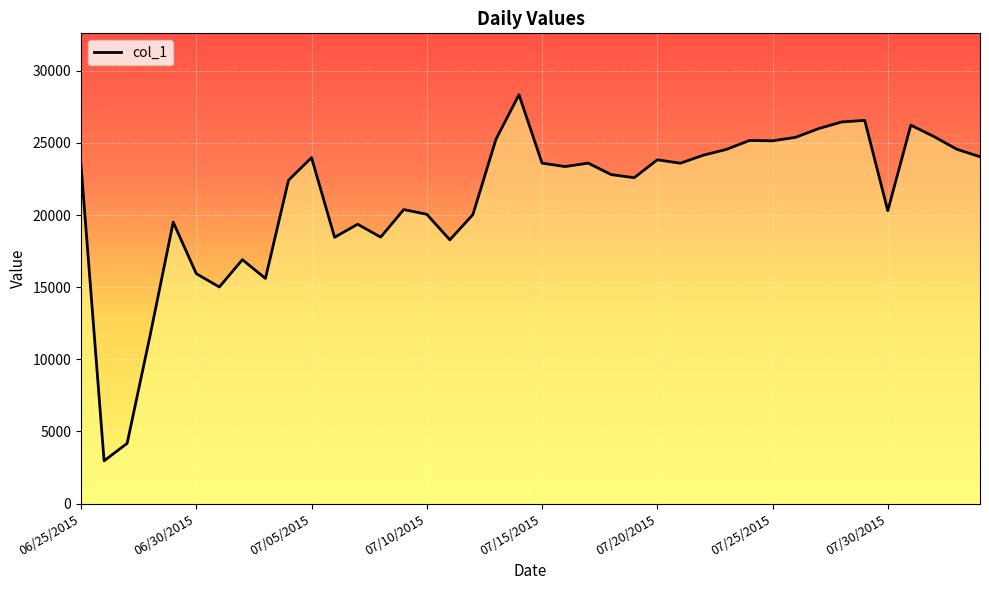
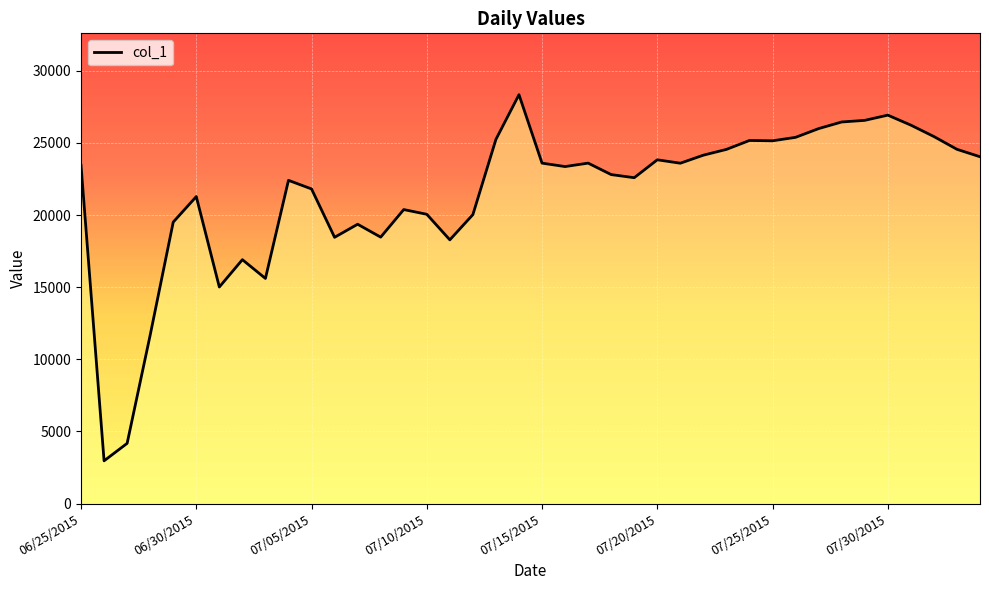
  {
    "06/25/2015": 23500,
-   "06/30/2015": 15900,
-   "07/05/2015": 24000,
+   "06/30/2015": 21300,
+   "07/05/2015": 21800,
    "07/10/2015": 20100,
    "07/15/2015": 23600,
    "07/20/2015": 23800,
    "07/25/2015": 25100,
-   "07/30/2015": 20300
+   "07/30/2015": 26900
  }
